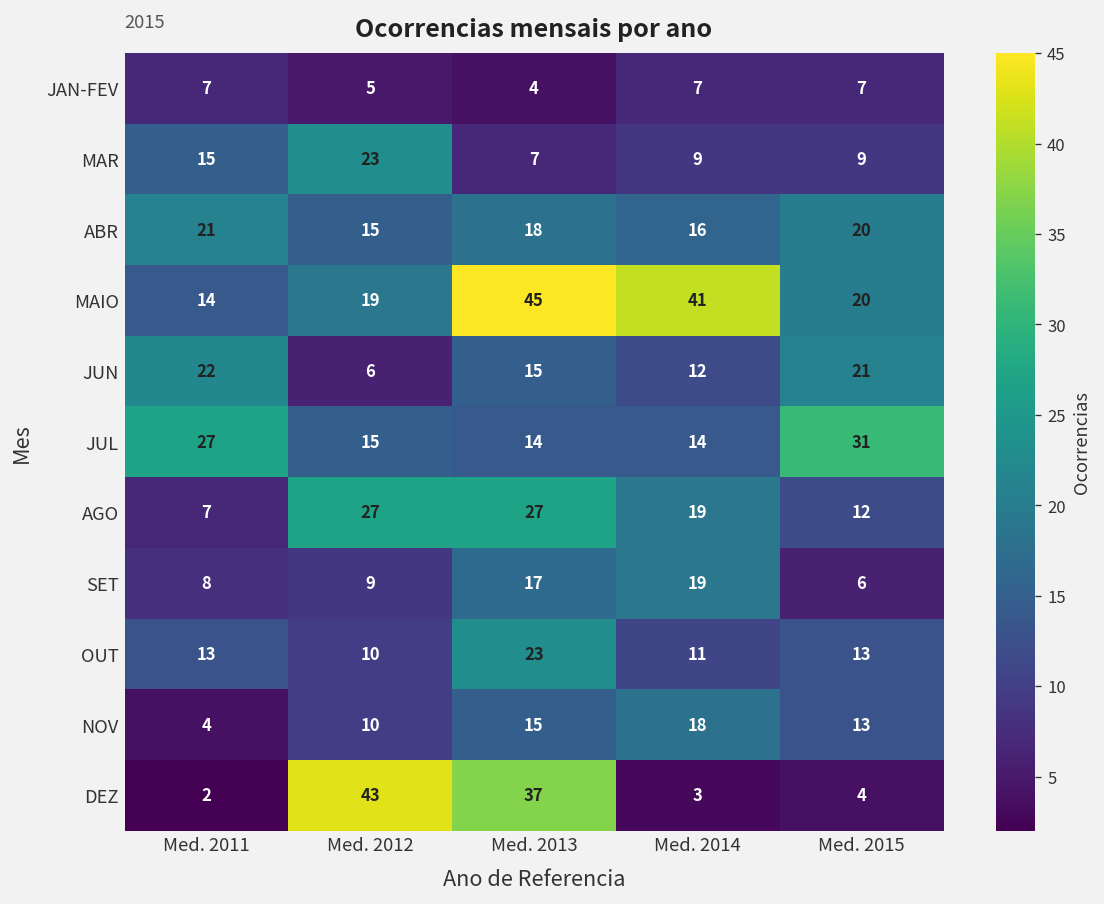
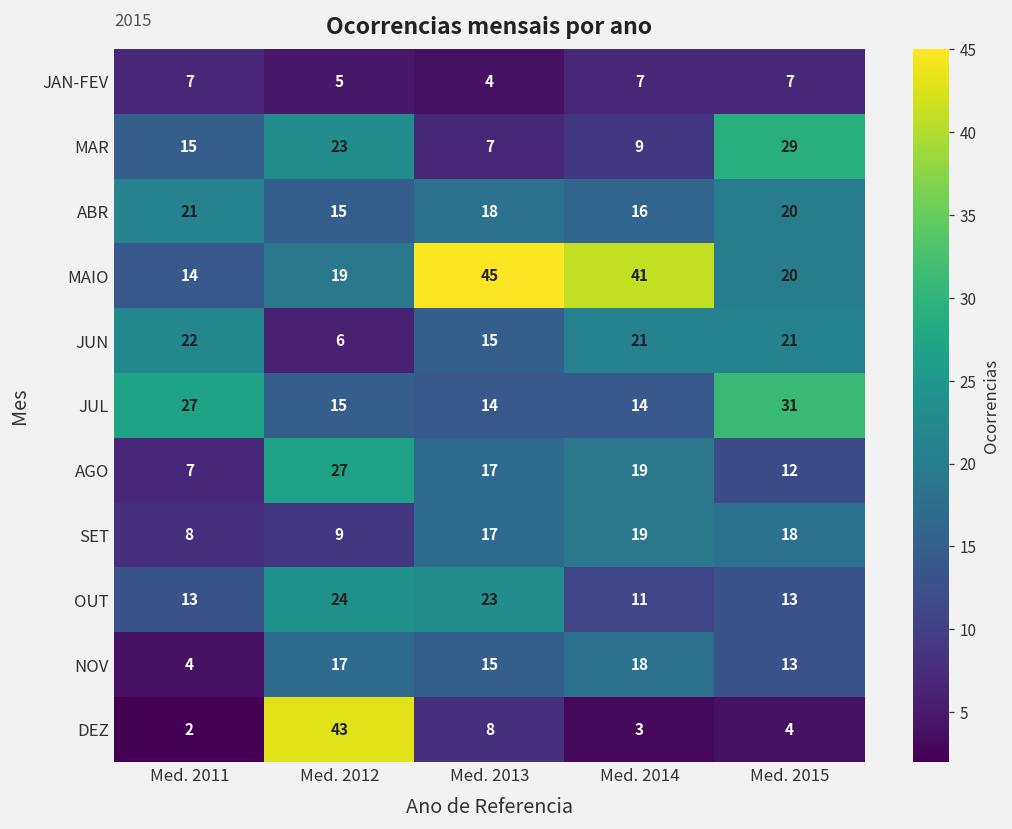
  {
    "JAN-FEV": {
      "Med. 2011": 7,
      "Med. 2012": 5,
      "Med. 2013": 4,
      "Med. 2014": 7,
      "Med. 2015": 7
    },
    "MAR": {
      "Med. 2011": 15,
      "Med. 2012": 23,
      "Med. 2013": 7,
      "Med. 2014": 9,
-     "Med. 2015": 9
+     "Med. 2015": 29
    },
    "ABR": {
      "Med. 2011": 21,
      "Med. 2012": 15,
      "Med. 2013": 18,
      "Med. 2014": 16,
      "Med. 2015": 20
    },
    "MAIO": {
      "Med. 2011": 14,
      "Med. 2012": 19,
      "Med. 2013": 45,
      "Med. 2014": 41,
      "Med. 2015": 20
    },
    "JUN": {
      "Med. 2011": 22,
      "Med. 2012": 6,
      "Med. 2013": 15,
-     "Med. 2014": 12,
+     "Med. 2014": 21,
      "Med. 2015": 21
    },
    "JUL": {
      "Med. 2011": 27,
      "Med. 2012": 15,
      "Med. 2013": 14,
      "Med. 2014": 14,
      "Med. 2015": 31
    },
    "AGO": {
      "Med. 2011": 7,
      "Med. 2012": 27,
-     "Med. 2013": 27,
+     "Med. 2013": 17,
      "Med. 2014": 19,
      "Med. 2015": 12
    },
    "SET": {
      "Med. 2011": 8,
      "Med. 2012": 9,
      "Med. 2013": 17,
      "Med. 2014": 19,
-     "Med. 2015": 6
+     "Med. 2015": 18
    },
    "OUT": {
      "Med. 2011": 13,
-     "Med. 2012": 10,
+     "Med. 2012": 24,
      "Med. 2013": 23,
      "Med. 2014": 11,
      "Med. 2015": 13
    },
    "NOV": {
      "Med. 2011": 4,
-     "Med. 2012": 10,
+     "Med. 2012": 17,
      "Med. 2013": 15,
      "Med. 2014": 18,
      "Med. 2015": 13
    },
    "DEZ": {
      "Med. 2011": 2,
      "Med. 2012": 43,
-     "Med. 2013": 37,
+     "Med. 2013": 8,
      "Med. 2014": 3,
      "Med. 2015": 4
    }
  }
